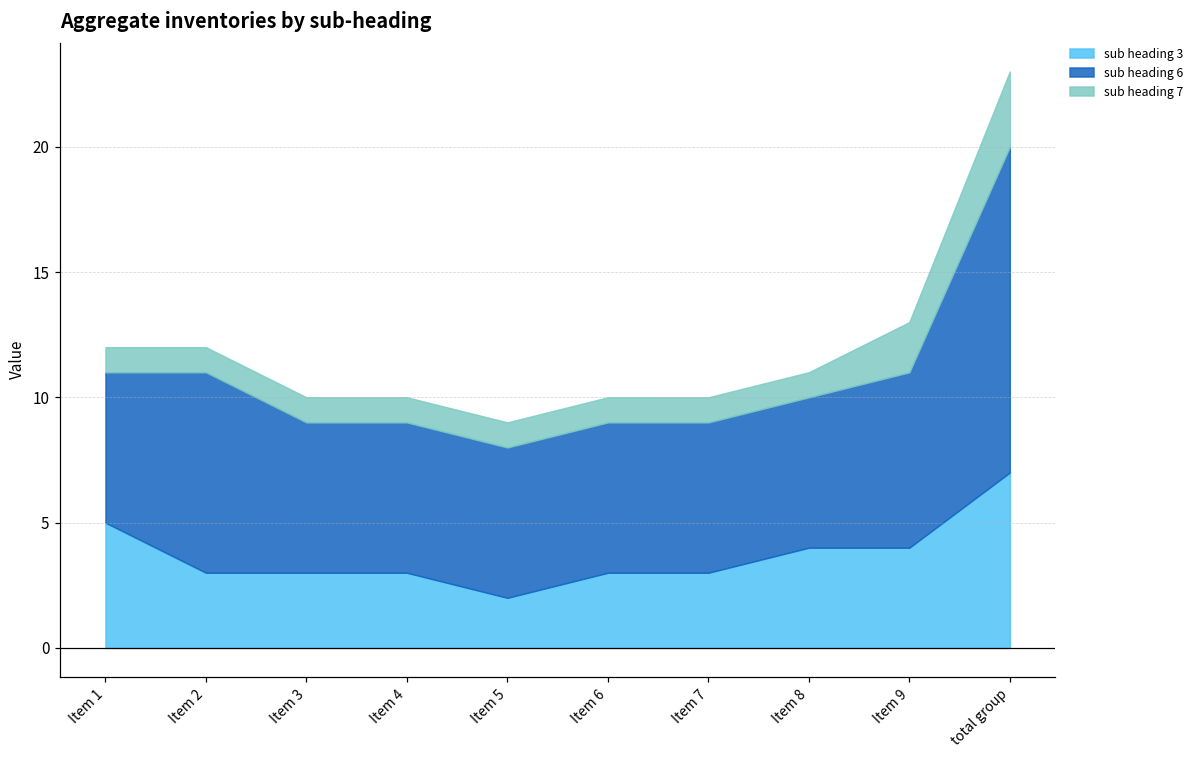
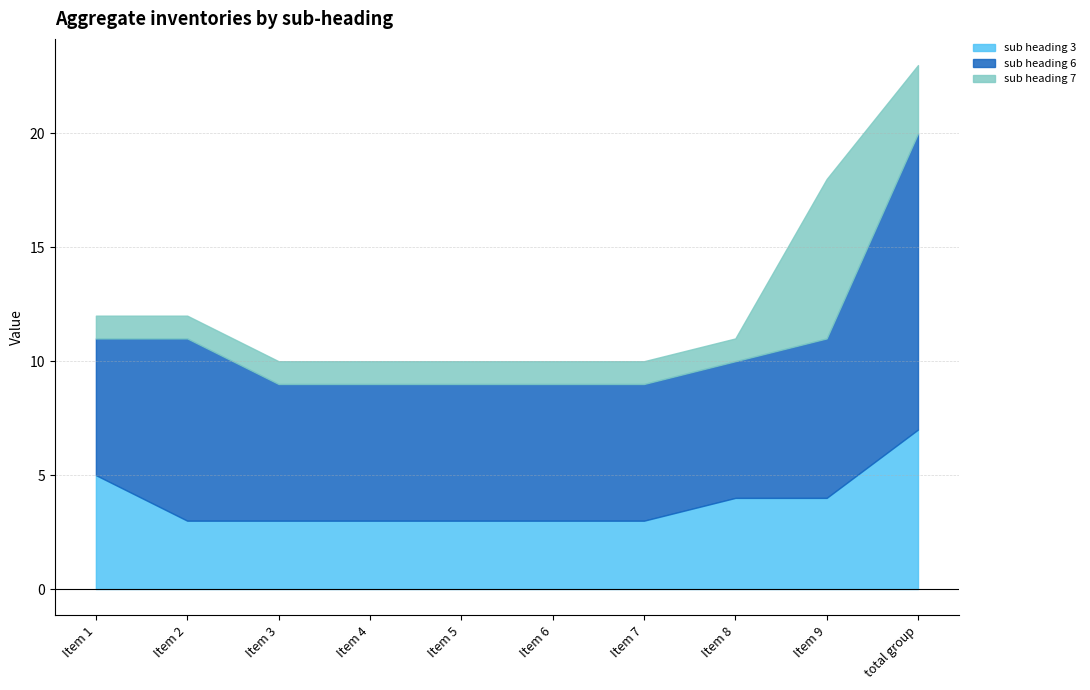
  {
    "sub heading 3": {
      "Item 1": 5,
      "Item 2": 3,
      "Item 3": 3,
      "Item 4": 3,
-     "Item 5": 2,
+     "Item 5": 3,
      "Item 6": 3,
      "Item 7": 3,
      "Item 8": 4,
      "Item 9": 4,
      "total group": 7
    },
    "sub heading 6": {
      "Item 1": 6,
      "Item 2": 8,
      "Item 3": 6,
      "Item 4": 6,
      "Item 5": 6,
      "Item 6": 6,
      "Item 7": 6,
      "Item 8": 6,
      "Item 9": 7,
      "total group": 13
    },
    "sub heading 7": {
      "Item 1": 1,
      "Item 2": 1,
      "Item 3": 1,
      "Item 4": 1,
      "Item 5": 1,
      "Item 6": 1,
      "Item 7": 1,
      "Item 8": 1,
-     "Item 9": 2,
+     "Item 9": 7,
      "total group": 3
    }
  }
